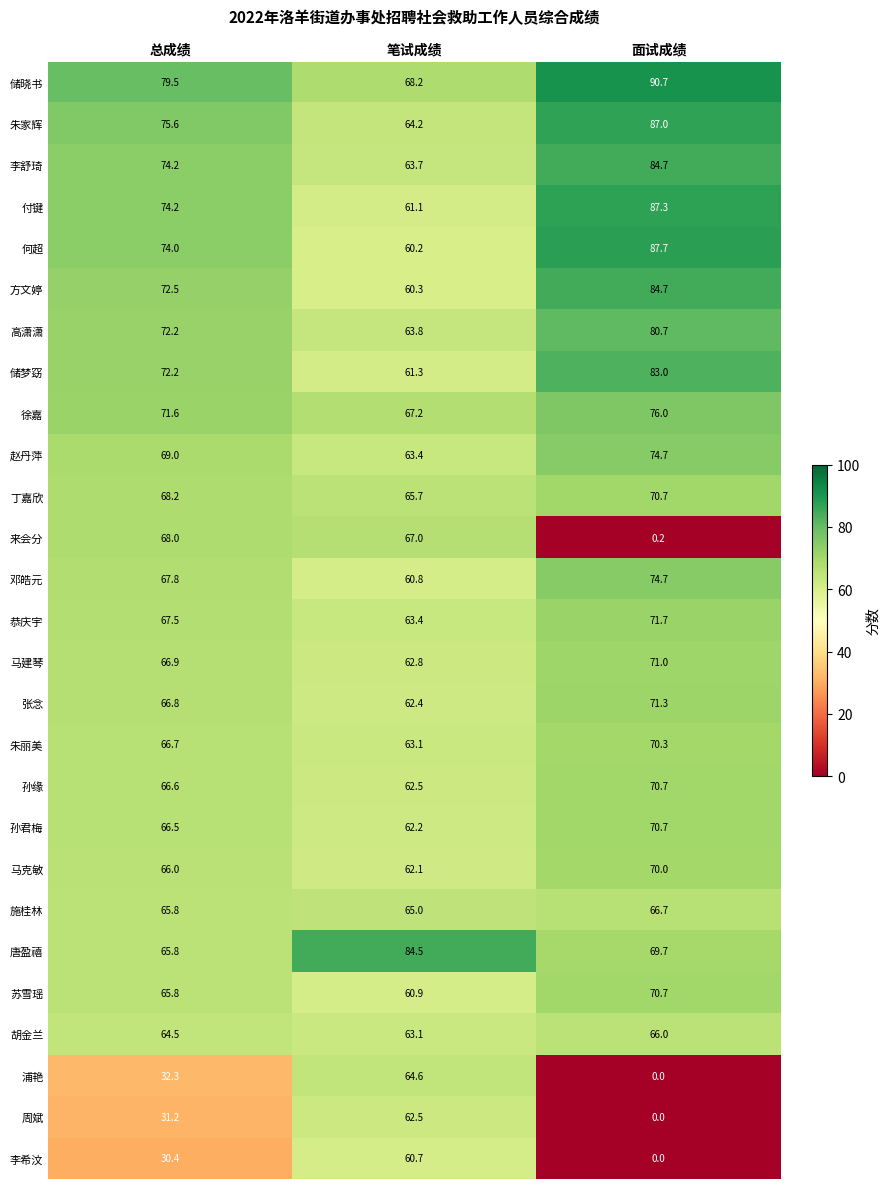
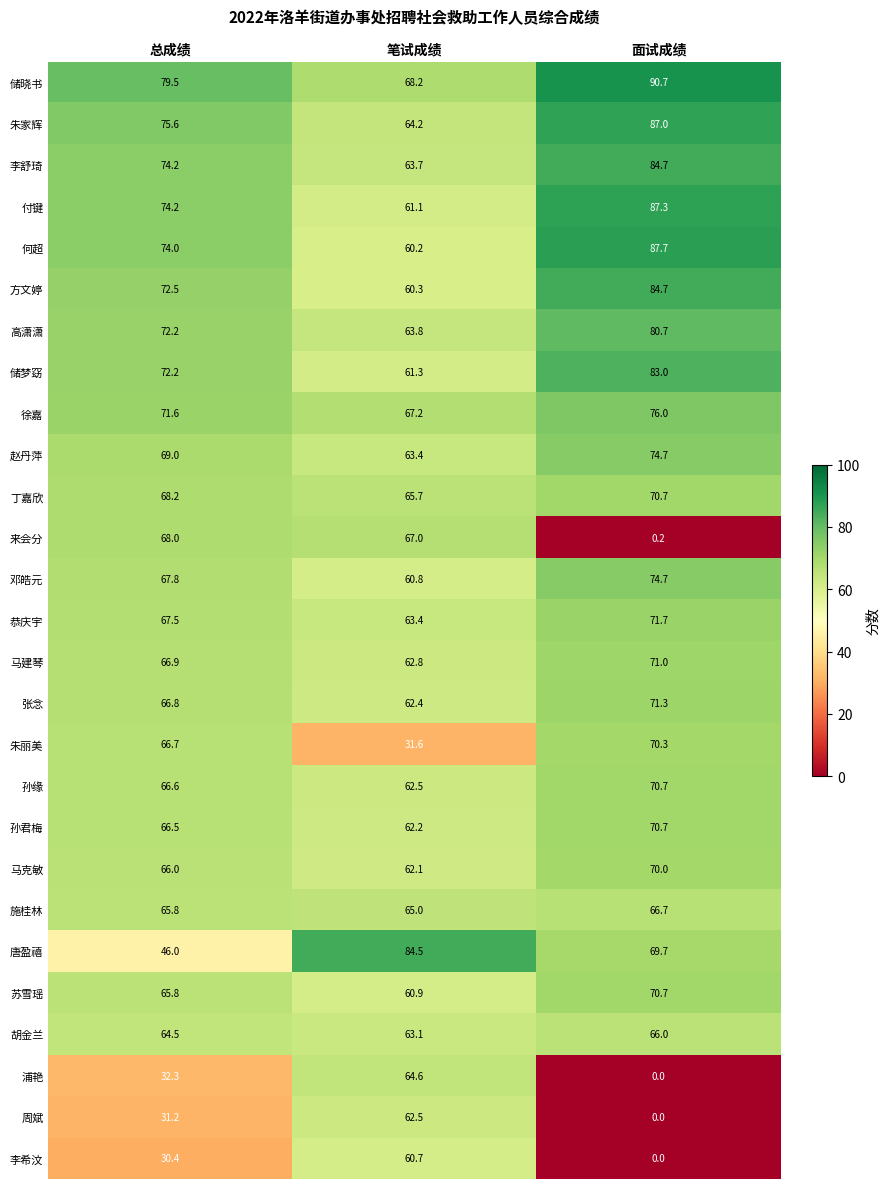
  {
    "储晓书": {
      "总成绩": 79.5,
      "笔试成绩": 68.2,
      "面试成绩": 90.7
    },
    "朱家辉": {
      "总成绩": 75.6,
      "笔试成绩": 64.2,
      "面试成绩": 87.0
    },
    "李舒琦": {
      "总成绩": 74.2,
      "笔试成绩": 63.7,
      "面试成绩": 84.7
    },
    "付键": {
      "总成绩": 74.2,
      "笔试成绩": 61.1,
      "面试成绩": 87.3
    },
    "何超": {
      "总成绩": 74.0,
      "笔试成绩": 60.2,
      "面试成绩": 87.7
    },
    "方文婷": {
      "总成绩": 72.5,
      "笔试成绩": 60.3,
      "面试成绩": 84.7
    },
    "高潇潇": {
      "总成绩": 72.2,
      "笔试成绩": 63.8,
      "面试成绩": 80.7
    },
    "储梦窈": {
      "总成绩": 72.2,
      "笔试成绩": 61.3,
      "面试成绩": 83.0
    },
    "徐嘉": {
      "总成绩": 71.6,
      "笔试成绩": 67.2,
      "面试成绩": 76.0
    },
    "赵丹萍": {
      "总成绩": 69.0,
      "笔试成绩": 63.4,
      "面试成绩": 74.7
    },
    "丁嘉欣": {
      "总成绩": 68.2,
      "笔试成绩": 65.7,
      "面试成绩": 70.7
    },
    "来会分": {
      "总成绩": 68.0,
      "笔试成绩": 67.0,
      "面试成绩": 0.2
    },
    "邓皓元": {
      "总成绩": 67.8,
      "笔试成绩": 60.8,
      "面试成绩": 74.7
    },
    "恭庆宇": {
      "总成绩": 67.5,
      "笔试成绩": 63.4,
      "面试成绩": 71.7
    },
    "马建琴": {
      "总成绩": 66.9,
      "笔试成绩": 62.8,
      "面试成绩": 71.0
    },
    "张念": {
      "总成绩": 66.8,
      "笔试成绩": 62.4,
      "面试成绩": 71.3
    },
    "朱丽美": {
      "总成绩": 66.7,
-     "笔试成绩": 63.1,
+     "笔试成绩": 31.6,
      "面试成绩": 70.3
    },
    "孙缘": {
      "总成绩": 66.6,
      "笔试成绩": 62.5,
      "面试成绩": 70.7
    },
    "孙君梅": {
      "总成绩": 66.5,
      "笔试成绩": 62.2,
      "面试成绩": 70.7
    },
    "马克敏": {
      "总成绩": 66.0,
      "笔试成绩": 62.1,
      "面试成绩": 70.0
    },
    "施桂林": {
      "总成绩": 65.8,
      "笔试成绩": 65.0,
      "面试成绩": 66.7
    },
    "唐盈禧": {
-     "总成绩": 65.8,
+     "总成绩": 46.0,
      "笔试成绩": 84.5,
      "面试成绩": 69.7
    },
    "苏雪瑶": {
      "总成绩": 65.8,
      "笔试成绩": 60.9,
      "面试成绩": 70.7
    },
    "胡金兰": {
      "总成绩": 64.5,
      "笔试成绩": 63.1,
      "面试成绩": 66.0
    },
    "浦艳": {
      "总成绩": 32.3,
      "笔试成绩": 64.6,
      "面试成绩": 0.0
    },
    "周斌": {
      "总成绩": 31.2,
      "笔试成绩": 62.5,
      "面试成绩": 0.0
    },
    "李希汶": {
      "总成绩": 30.4,
      "笔试成绩": 60.7,
      "面试成绩": 0.0
    }
  }
